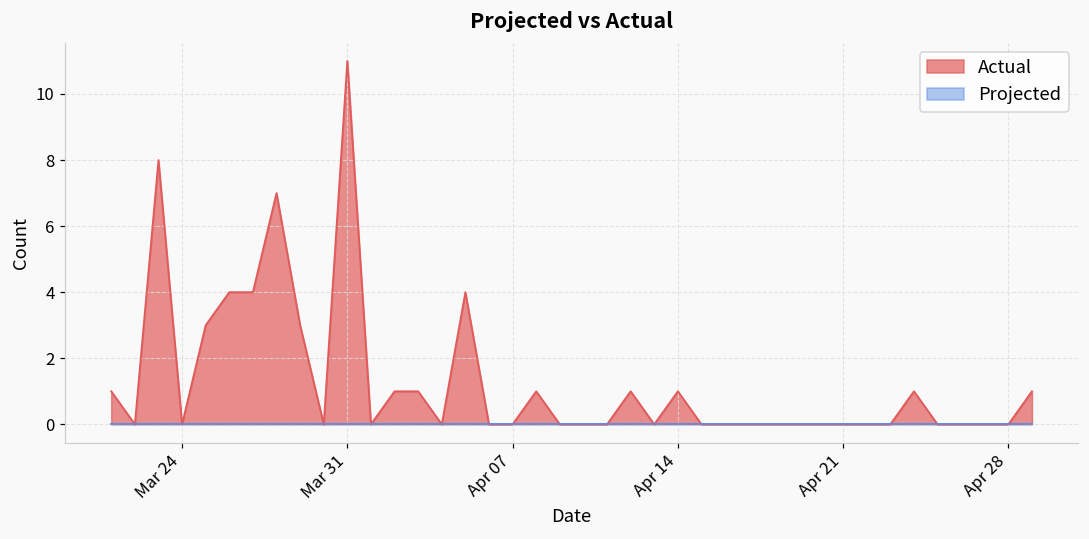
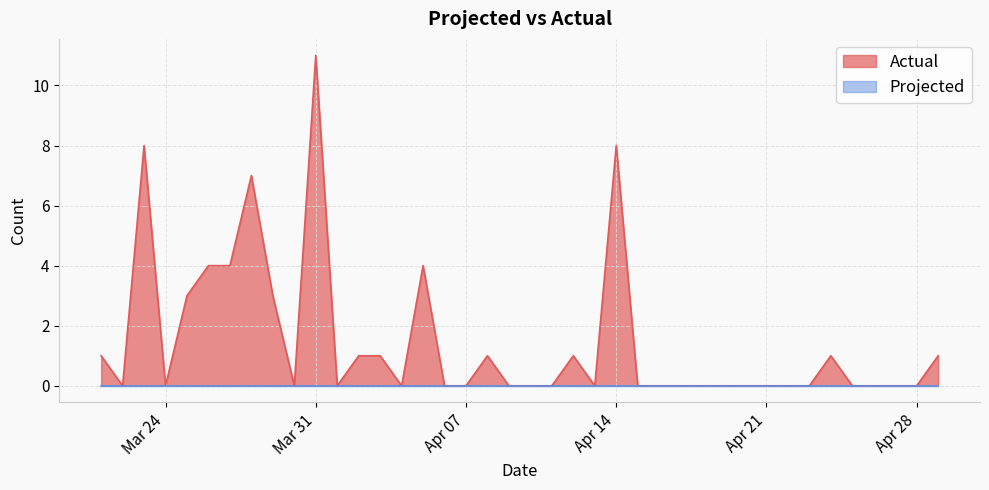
  {
    "Actual": {
      "Mar 31": 11,
-     "Apr 14": 1
+     "Apr 14": 8
    },
    "Projected": {
      "Mar 31": 0,
      "Apr 14": 0
    }
  }
